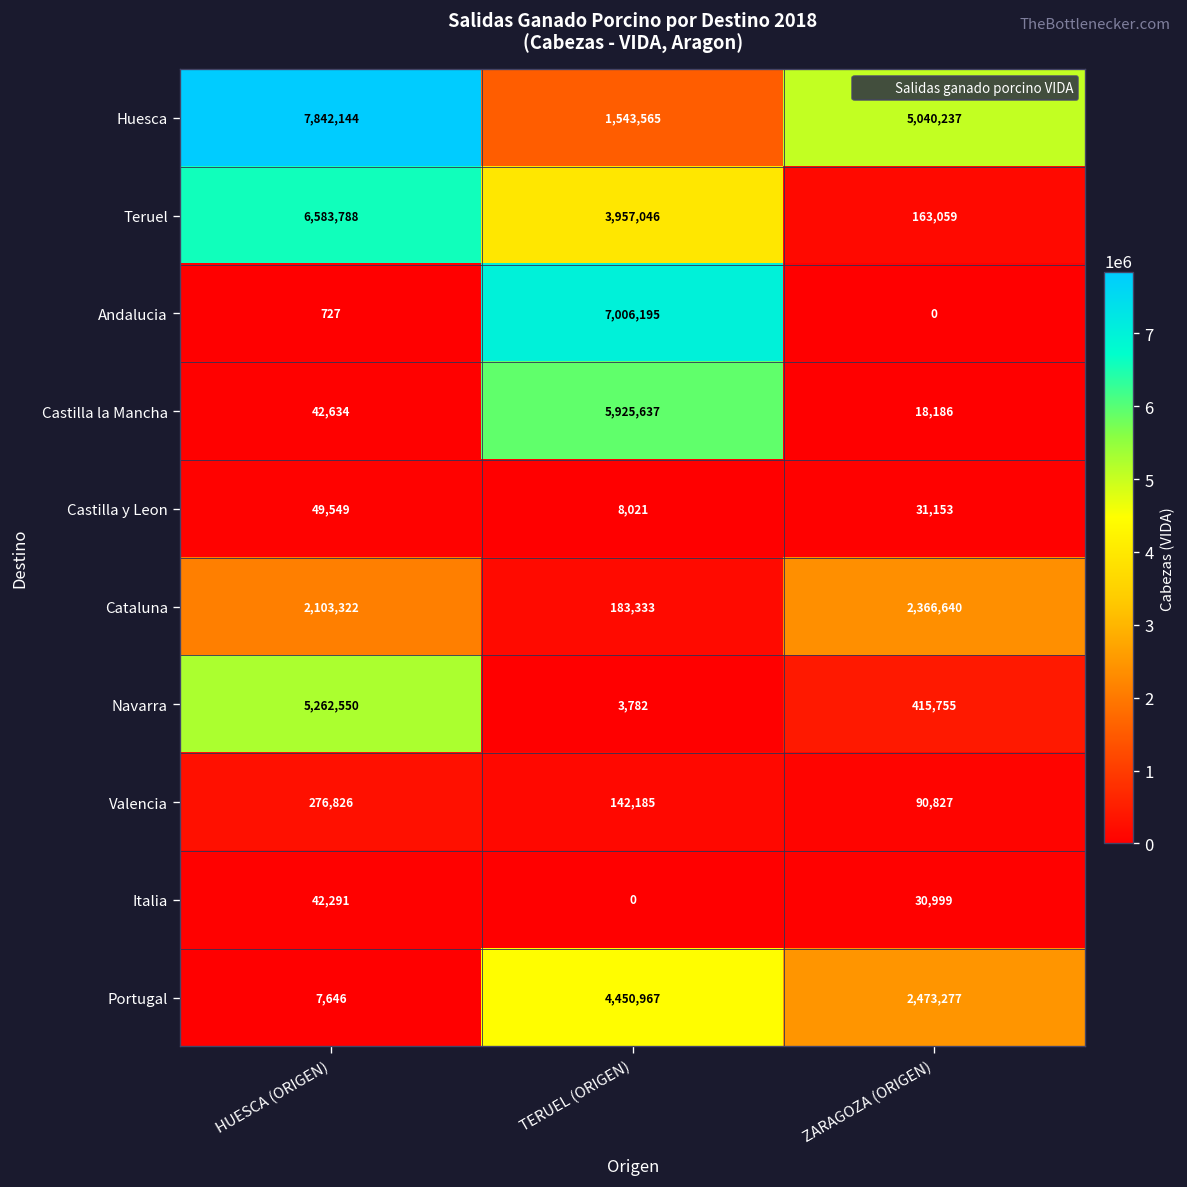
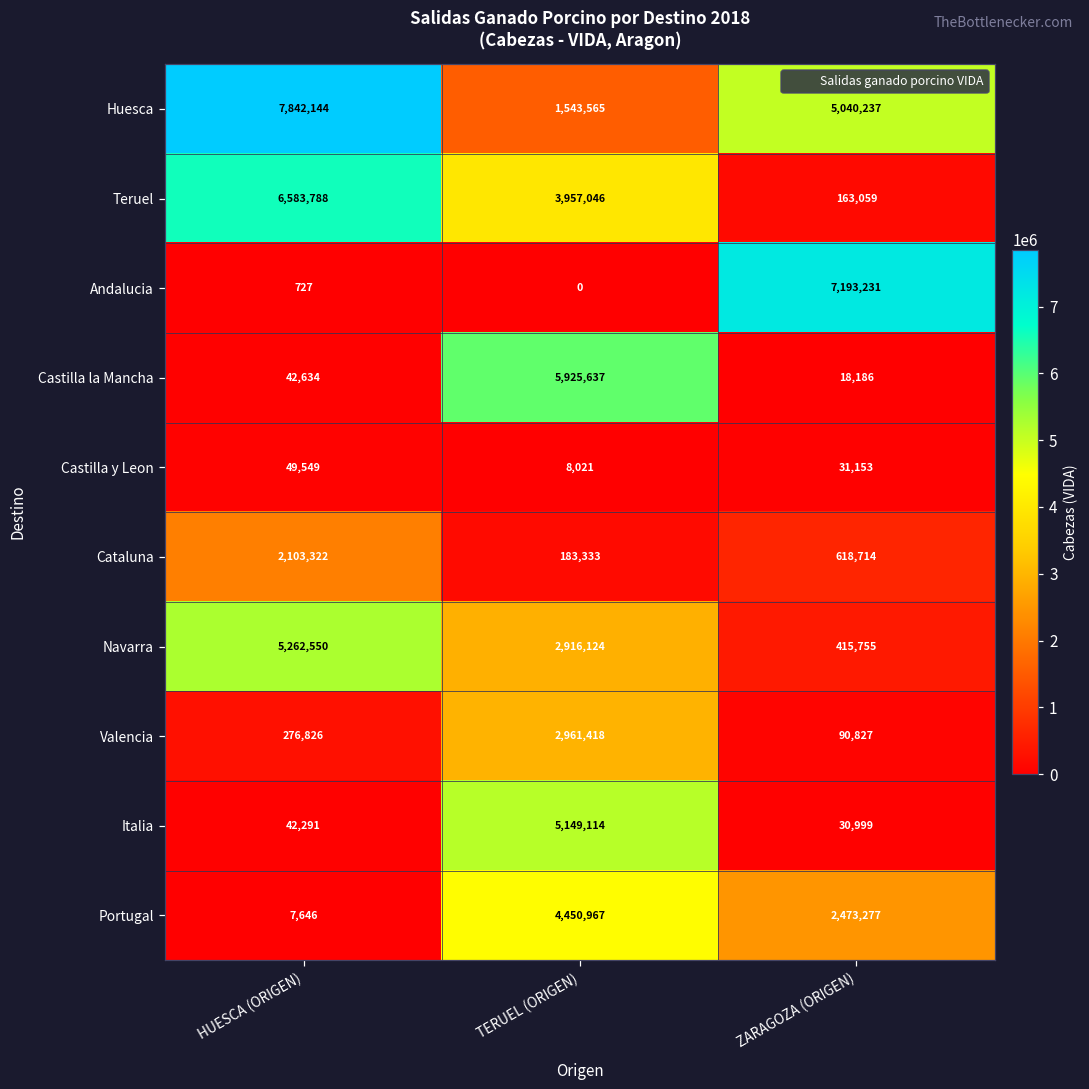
  {
    "Huesca": {
      "HUESCA (ORIGEN)": "7,842,144",
      "TERUEL (ORIGEN)": "1,543,565",
      "ZARAGOZA (ORIGEN)": "5,040,237"
    },
    "Teruel": {
      "HUESCA (ORIGEN)": "6,583,788",
      "TERUEL (ORIGEN)": "3,957,046",
      "ZARAGOZA (ORIGEN)": "163,059"
    },
    "Andalucia": {
      "HUESCA (ORIGEN)": "727",
-     "TERUEL (ORIGEN)": "7,006,195",
-     "ZARAGOZA (ORIGEN)": "0"
+     "TERUEL (ORIGEN)": "0",
+     "ZARAGOZA (ORIGEN)": "7,193,231"
    },
    "Castilla la Mancha": {
      "HUESCA (ORIGEN)": "42,634",
      "TERUEL (ORIGEN)": "5,925,637",
      "ZARAGOZA (ORIGEN)": "18,186"
    },
    "Castilla y Leon": {
      "HUESCA (ORIGEN)": "49,549",
      "TERUEL (ORIGEN)": "8,021",
      "ZARAGOZA (ORIGEN)": "31,153"
    },
    "Cataluna": {
      "HUESCA (ORIGEN)": "2,103,322",
      "TERUEL (ORIGEN)": "183,333",
-     "ZARAGOZA (ORIGEN)": "2,366,640"
+     "ZARAGOZA (ORIGEN)": "618,714"
    },
    "Navarra": {
      "HUESCA (ORIGEN)": "5,262,550",
-     "TERUEL (ORIGEN)": "3,782",
+     "TERUEL (ORIGEN)": "2,916,124",
      "ZARAGOZA (ORIGEN)": "415,755"
    },
    "Valencia": {
      "HUESCA (ORIGEN)": "276,826",
-     "TERUEL (ORIGEN)": "142,185",
+     "TERUEL (ORIGEN)": "2,961,418",
      "ZARAGOZA (ORIGEN)": "90,827"
    },
    "Italia": {
      "HUESCA (ORIGEN)": "42,291",
-     "TERUEL (ORIGEN)": "0",
+     "TERUEL (ORIGEN)": "5,149,114",
      "ZARAGOZA (ORIGEN)": "30,999"
    },
    "Portugal": {
      "HUESCA (ORIGEN)": "7,646",
      "TERUEL (ORIGEN)": "4,450,967",
      "ZARAGOZA (ORIGEN)": "2,473,277"
    }
  }
